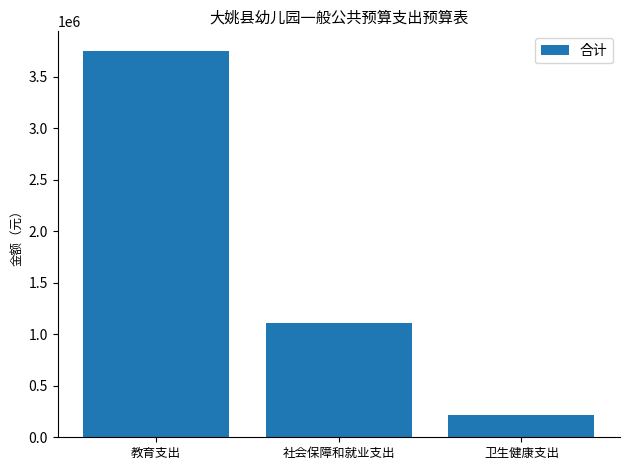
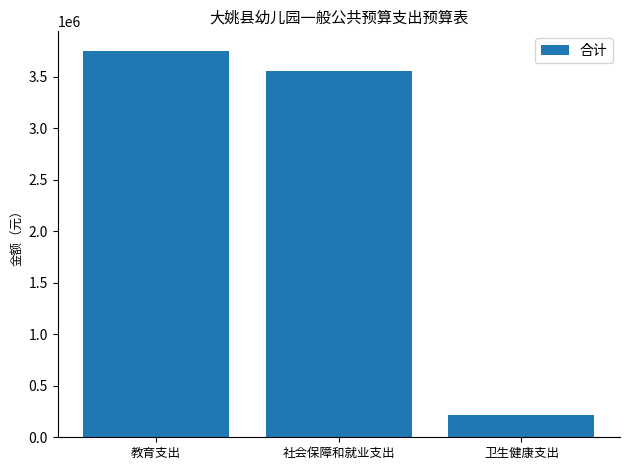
  {
    "教育支出": 3750000,
-   "社会保障和就业支出": 1110000,
+   "社会保障和就业支出": 3560000,
    "卫生健康支出": 220000
  }
